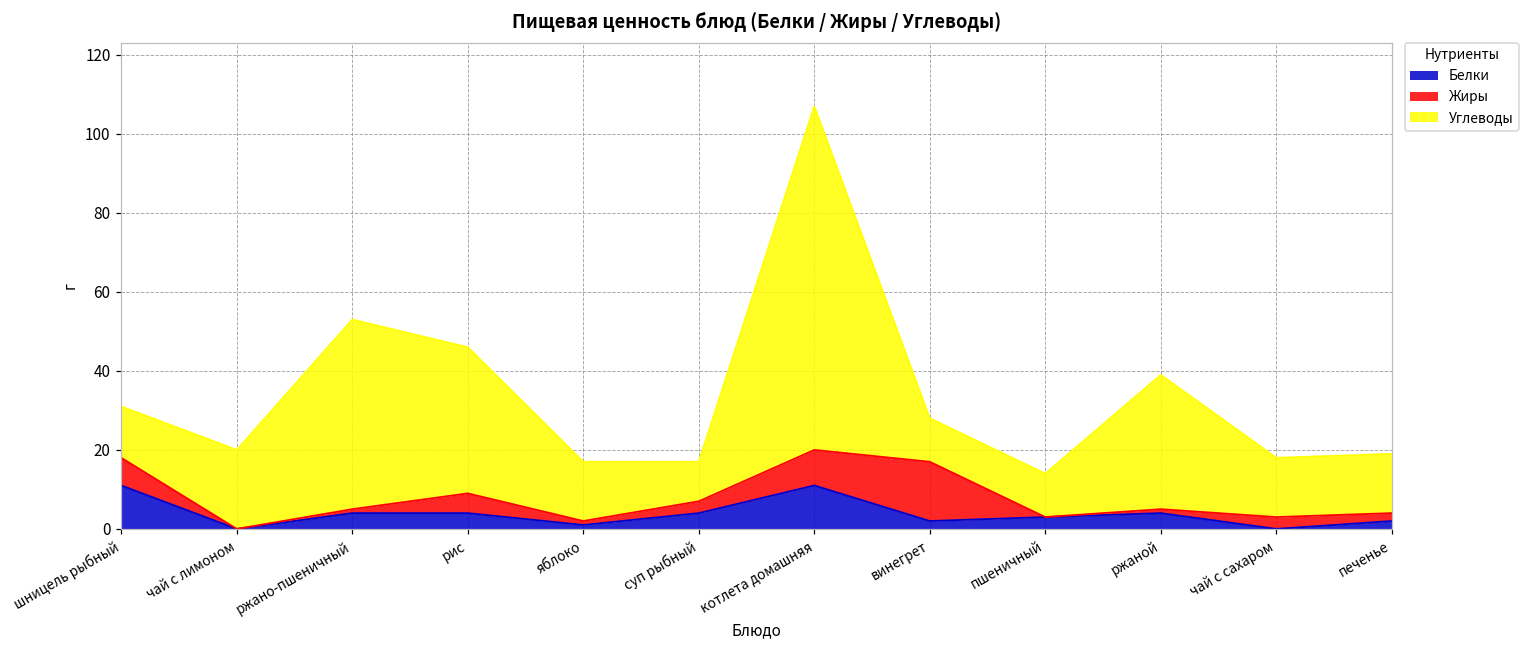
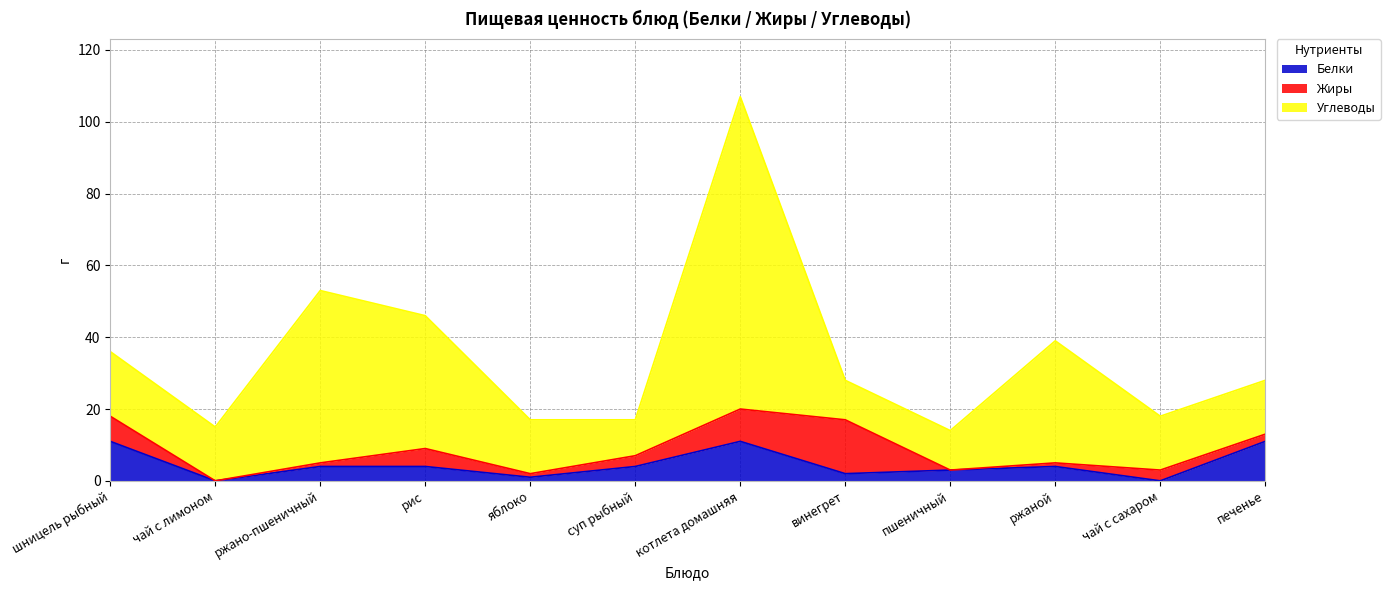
  {
    "Белки": {
      "шницель рыбный": 11,
      "ржано-пшеничный": 4,
      "рис": 4,
      "яблоко": 1,
      "суп рыбный": 4,
      "котлета домашняя": 11,
      "винегрет": 2,
      "ржаной": 4,
      "чай с сахаром": 0,
-     "печенье": 2
+     "печенье": 11
    },
    "Жиры": {
      "шницель рыбный": 7,
      "ржано-пшеничный": 1,
      "рис": 5,
      "яблоко": 1,
      "суп рыбный": 3,
      "котлета домашняя": 9,
      "винегрет": 15,
      "ржаной": 1,
      "чай с сахаром": 3,
      "печенье": 2
    },
    "Углеводы": {
-     "шницель рыбный": 13,
-     "чай с лимоном": 20,
+     "шницель рыбный": 18,
+     "чай с лимоном": 15,
      "ржано-пшеничный": 48,
      "рис": 37,
      "яблоко": 15,
      "суп рыбный": 10,
      "котлета домашняя": 87,
      "винегрет": 11,
      "пшеничный": 11,
      "ржаной": 34,
      "чай с сахаром": 15,
      "печенье": 15
    }
  }
